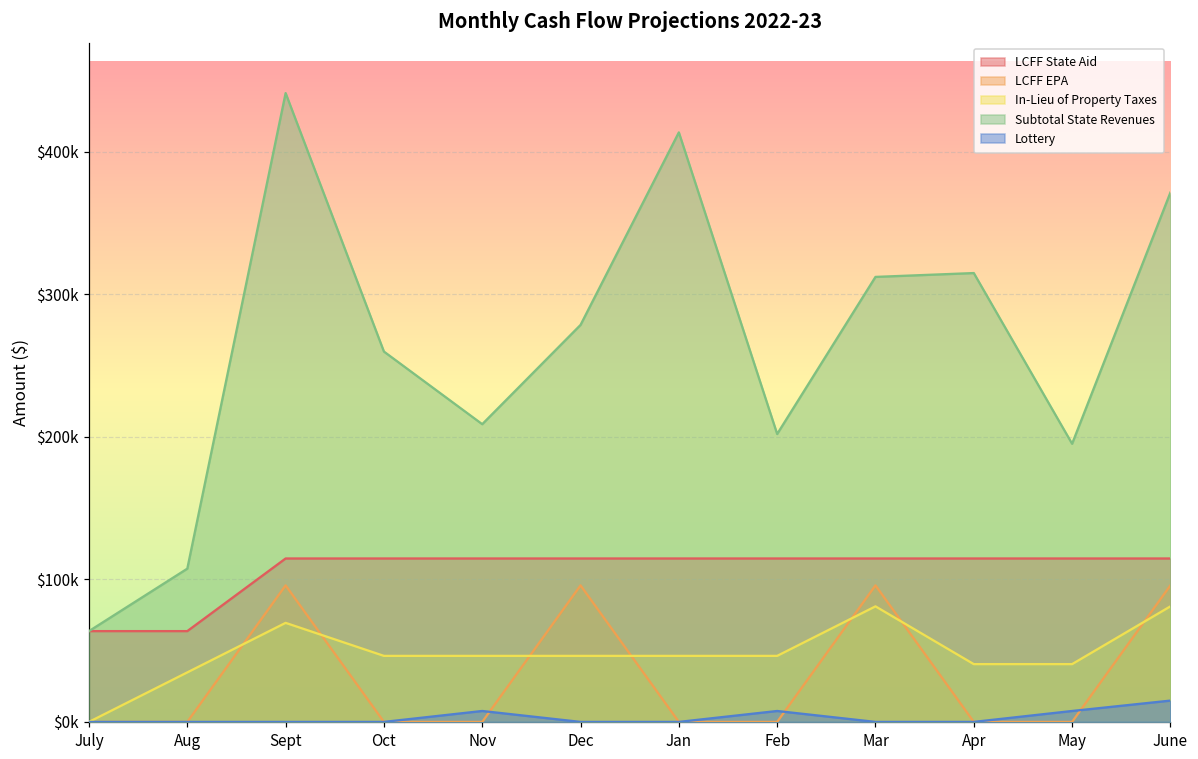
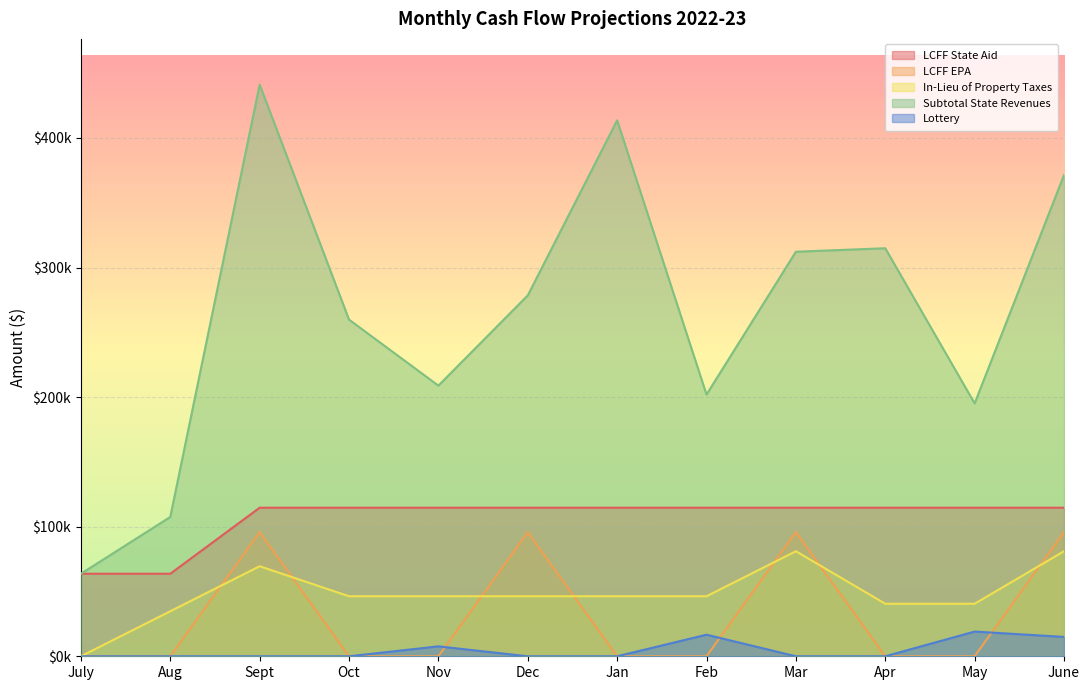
  {
    "Subtotal State Revenues": {
      "Aug": "$108000",
      "Sept": "$441000",
      "Oct": "$260000",
      "Nov": "$209000",
      "Dec": "$279000",
      "Jan": "$414000",
      "Feb": "$202000",
      "Mar": "$312000",
      "Apr": "$315000",
      "May": "$195000",
      "June": "$371000"
    },
    "Lottery": {
      "Sept": "$0",
      "Nov": "$8000",
      "Dec": "$0",
-     "Feb": "$8000",
+     "Feb": "$17000",
      "Mar": "$0",
-     "May": "$8000",
+     "May": "$19000",
      "June": "$15000"
    }
  }
